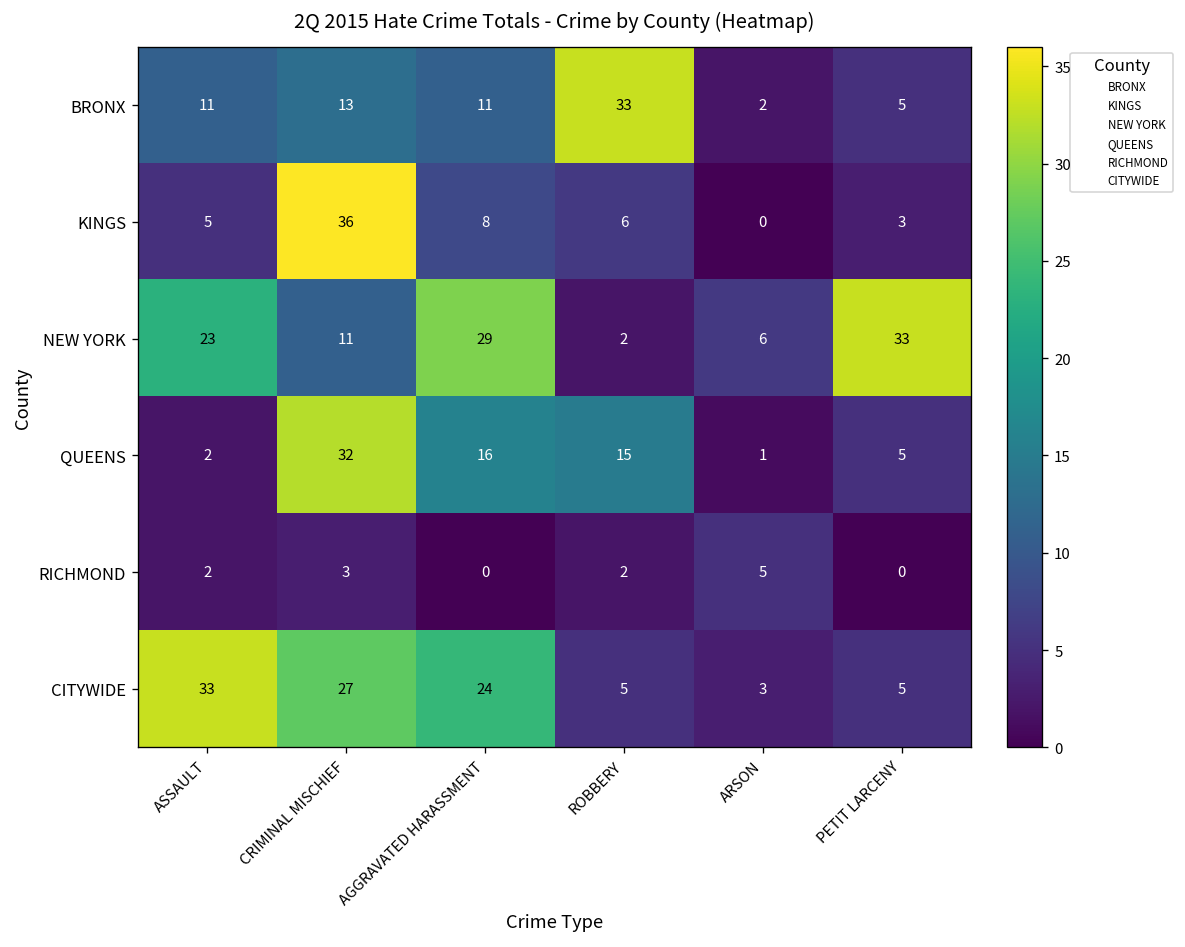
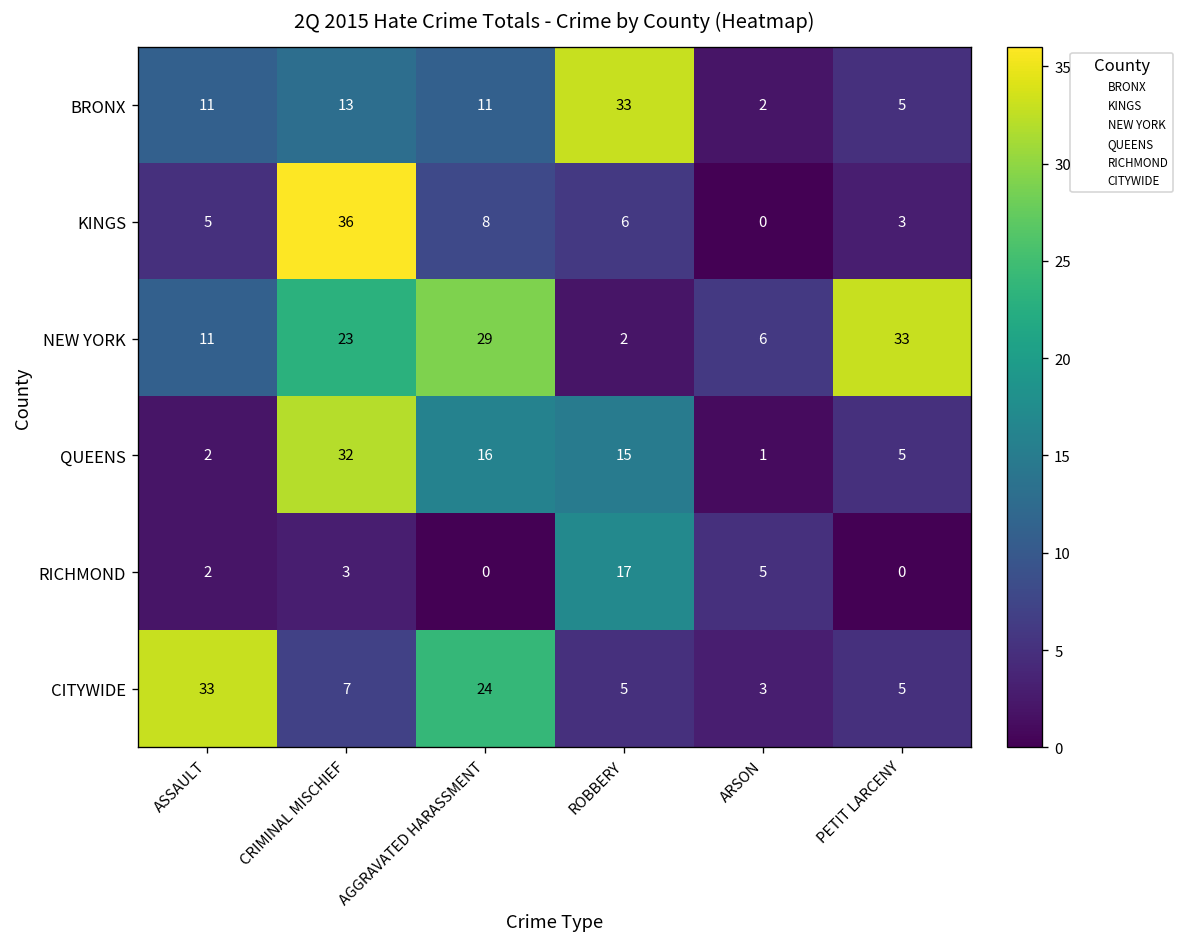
  {
    "BRONX": {
      "ASSAULT": 11,
      "CRIMINAL MISCHIEF": 13,
      "AGGRAVATED HARASSMENT": 11,
      "ROBBERY": 33,
      "ARSON": 2,
      "PETIT LARCENY": 5
    },
    "KINGS": {
      "ASSAULT": 5,
      "CRIMINAL MISCHIEF": 36,
      "AGGRAVATED HARASSMENT": 8,
      "ROBBERY": 6,
      "ARSON": 0,
      "PETIT LARCENY": 3
    },
    "NEW YORK": {
-     "ASSAULT": 23,
-     "CRIMINAL MISCHIEF": 11,
+     "ASSAULT": 11,
+     "CRIMINAL MISCHIEF": 23,
      "AGGRAVATED HARASSMENT": 29,
      "ROBBERY": 2,
      "ARSON": 6,
      "PETIT LARCENY": 33
    },
    "QUEENS": {
      "ASSAULT": 2,
      "CRIMINAL MISCHIEF": 32,
      "AGGRAVATED HARASSMENT": 16,
      "ROBBERY": 15,
      "ARSON": 1,
      "PETIT LARCENY": 5
    },
    "RICHMOND": {
      "ASSAULT": 2,
      "CRIMINAL MISCHIEF": 3,
      "AGGRAVATED HARASSMENT": 0,
-     "ROBBERY": 2,
+     "ROBBERY": 17,
      "ARSON": 5,
      "PETIT LARCENY": 0
    },
    "CITYWIDE": {
      "ASSAULT": 33,
-     "CRIMINAL MISCHIEF": 27,
+     "CRIMINAL MISCHIEF": 7,
      "AGGRAVATED HARASSMENT": 24,
      "ROBBERY": 5,
      "ARSON": 3,
      "PETIT LARCENY": 5
    }
  }
